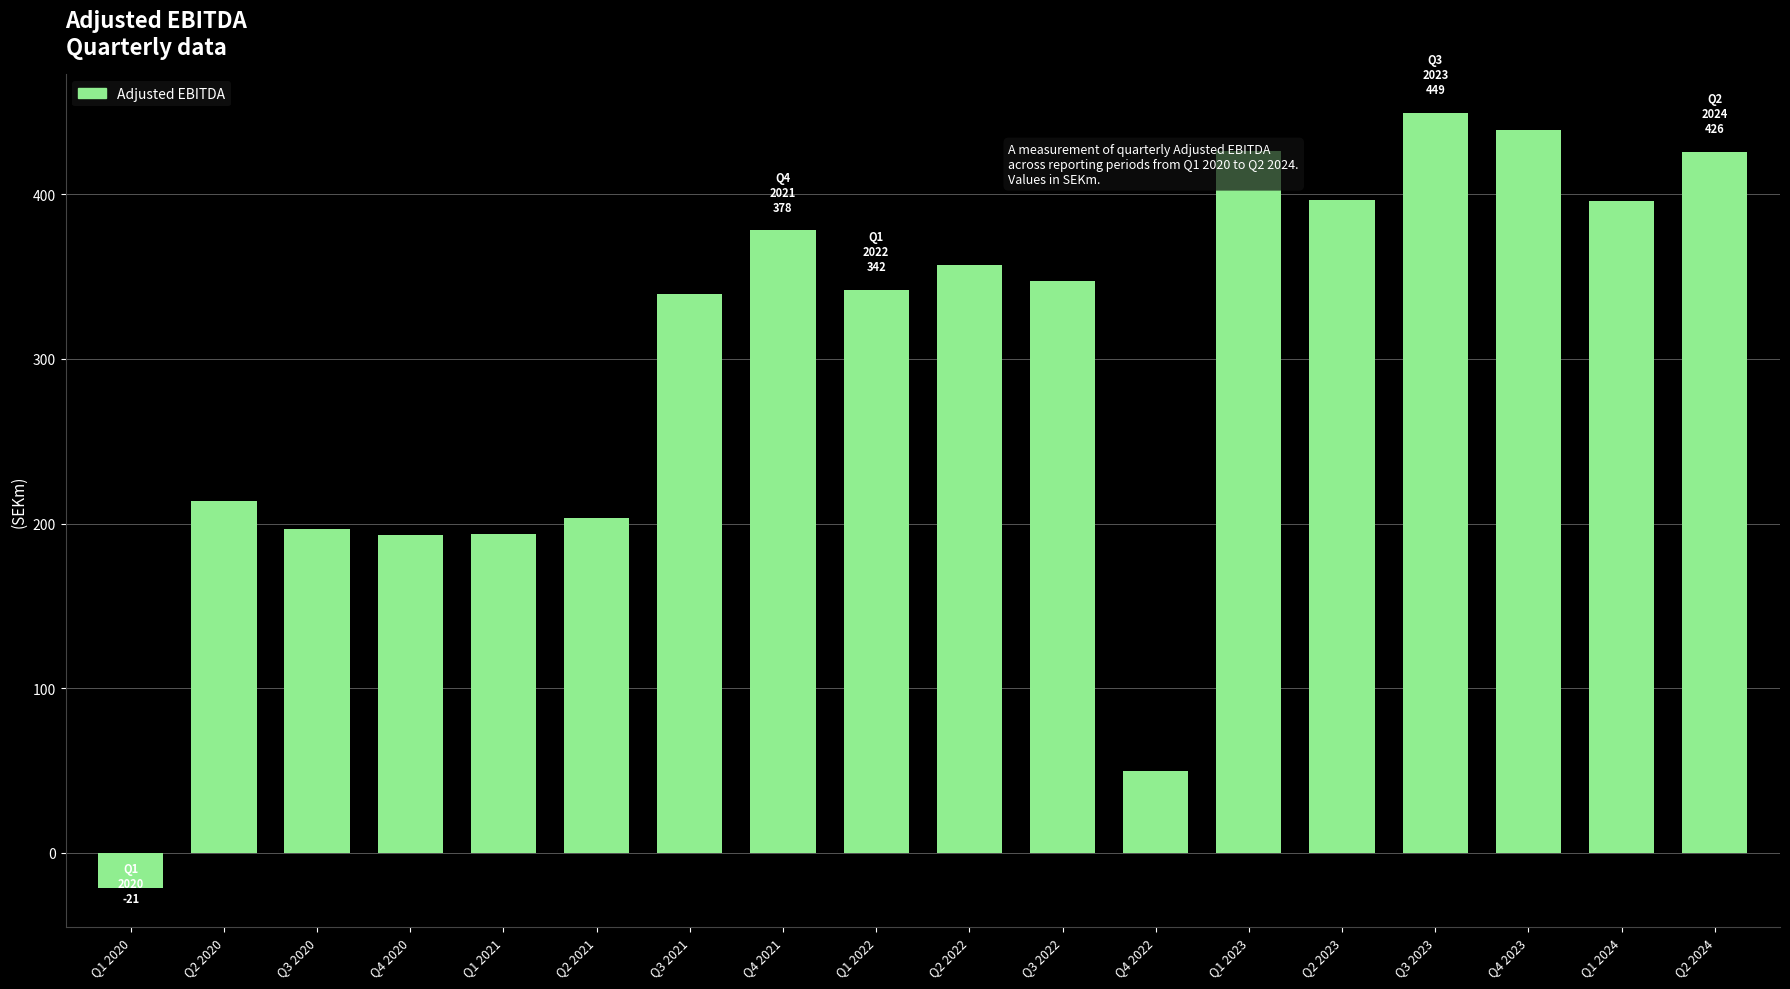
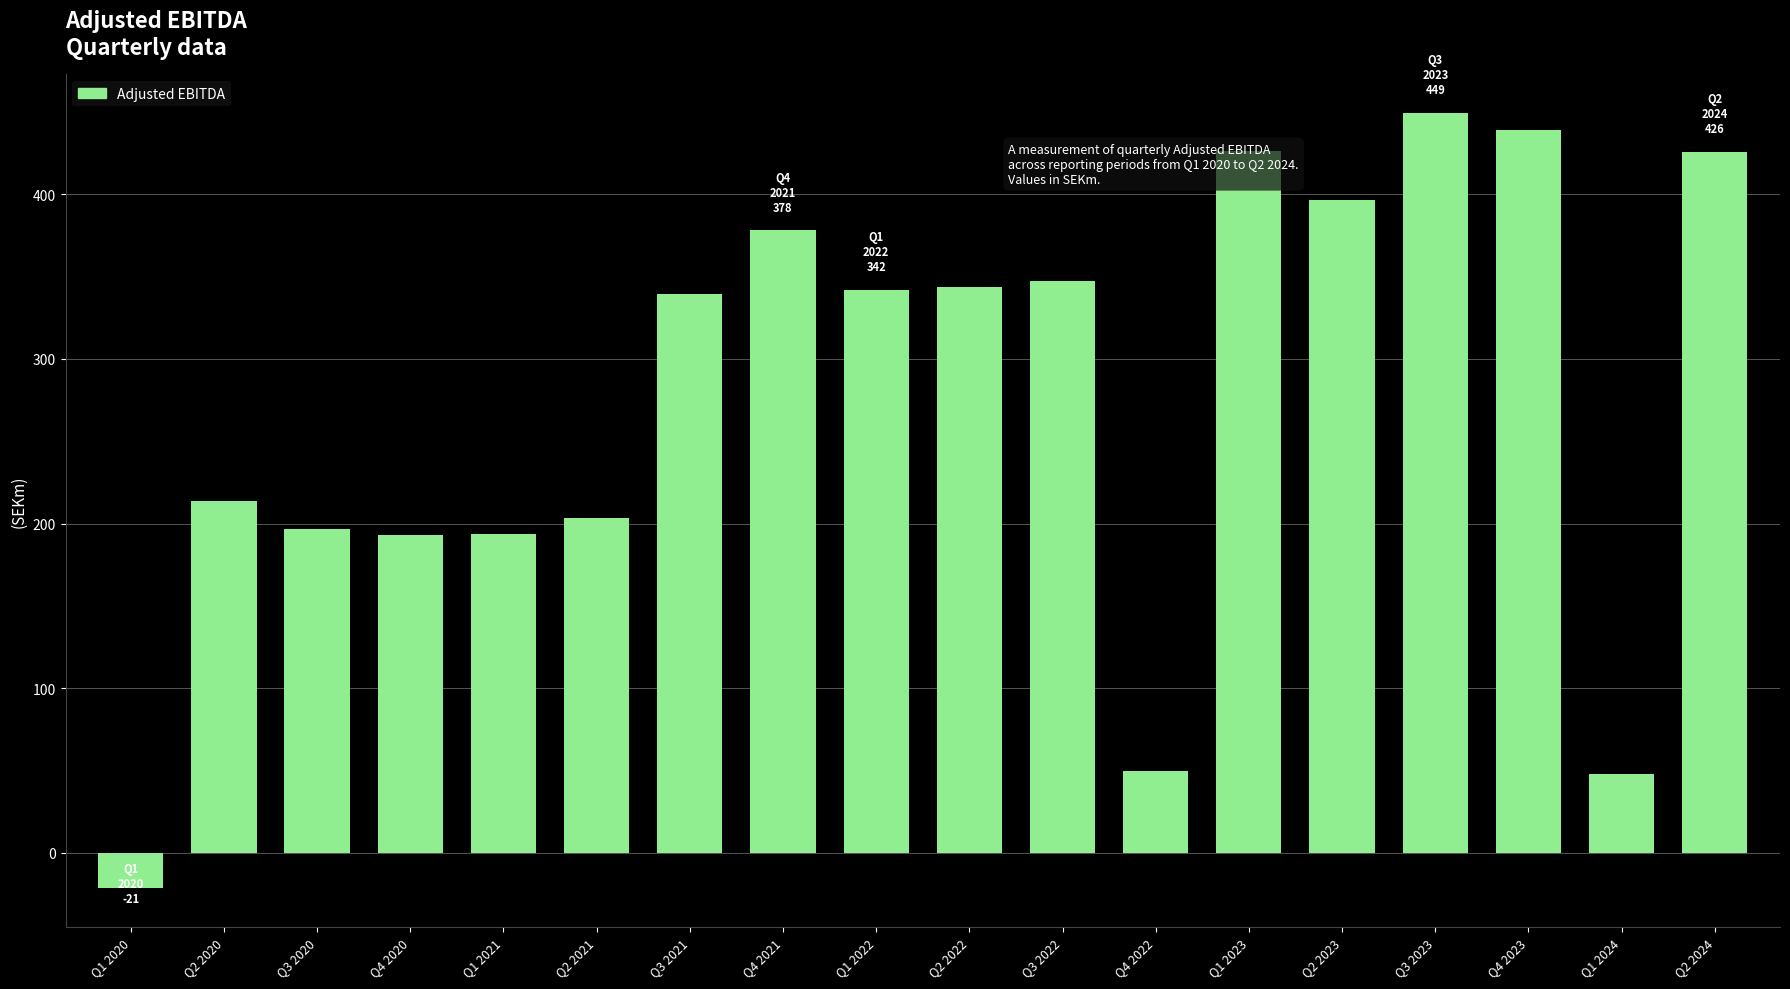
  {
    "Q2 2020": 214,
    "Q3 2020": 196,
    "Q4 2020": 193,
    "Q1 2021": 194,
    "Q2 2021": 203,
    "Q3 2021": 339,
-   "Q2 2022": 357,
+   "Q2 2022": 344,
    "Q3 2022": 347,
    "Q4 2022": 50,
    "Q2 2023": 397,
    "Q4 2023": 439,
-   "Q1 2024": 396
+   "Q1 2024": 48
  }
